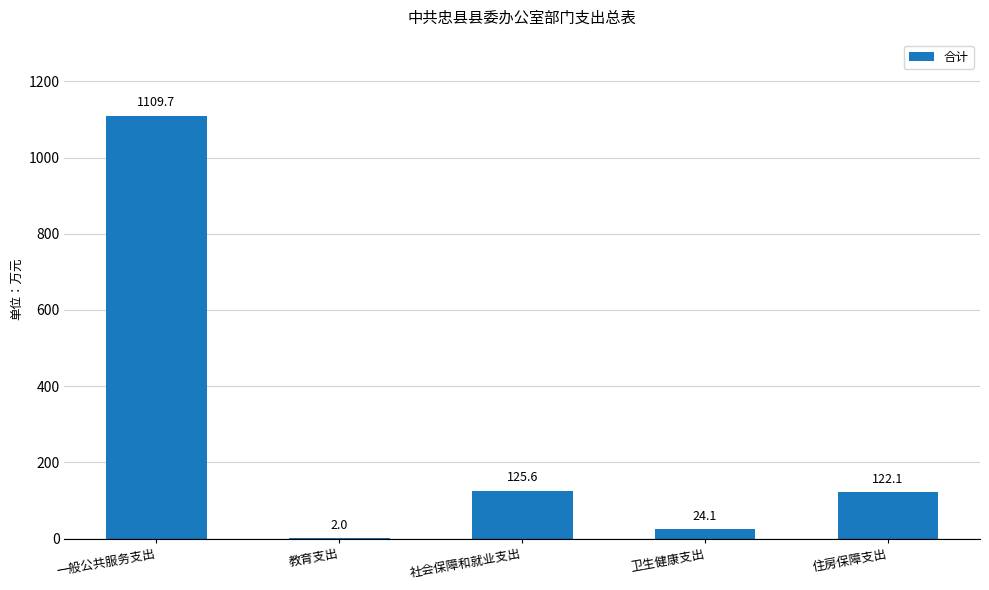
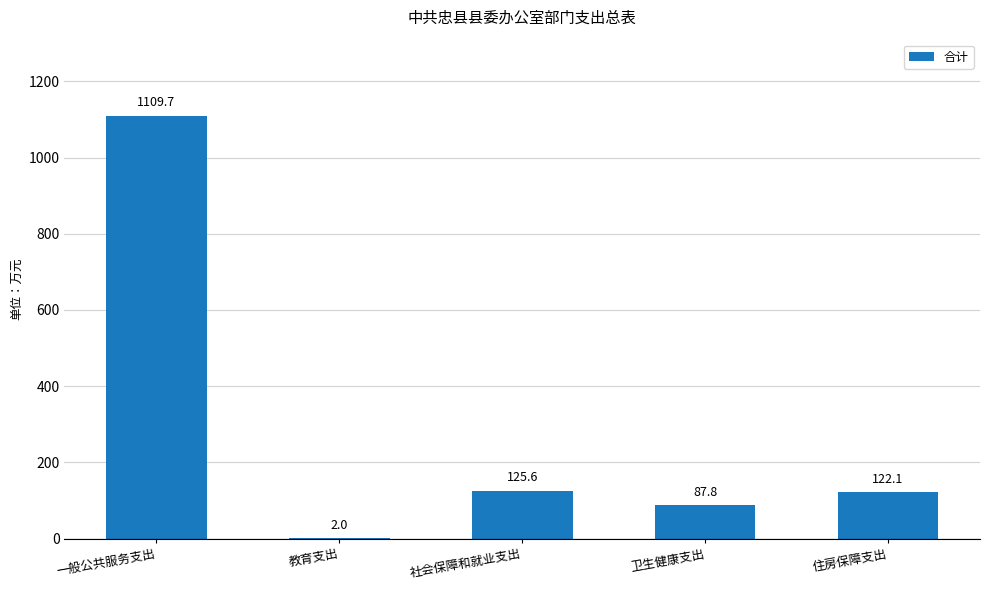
  {
    "一般公共服务支出": 1109.7,
    "教育支出": 2.0,
    "社会保障和就业支出": 125.6,
-   "卫生健康支出": 24.1,
+   "卫生健康支出": 87.8,
    "住房保障支出": 122.1
  }
